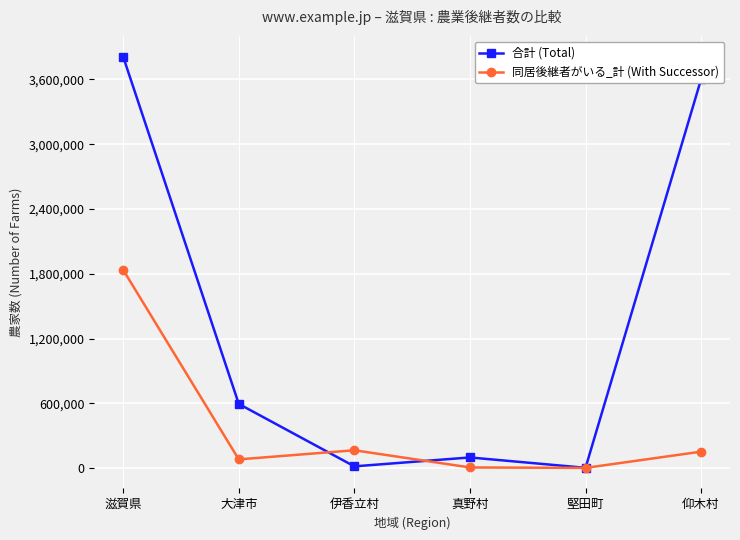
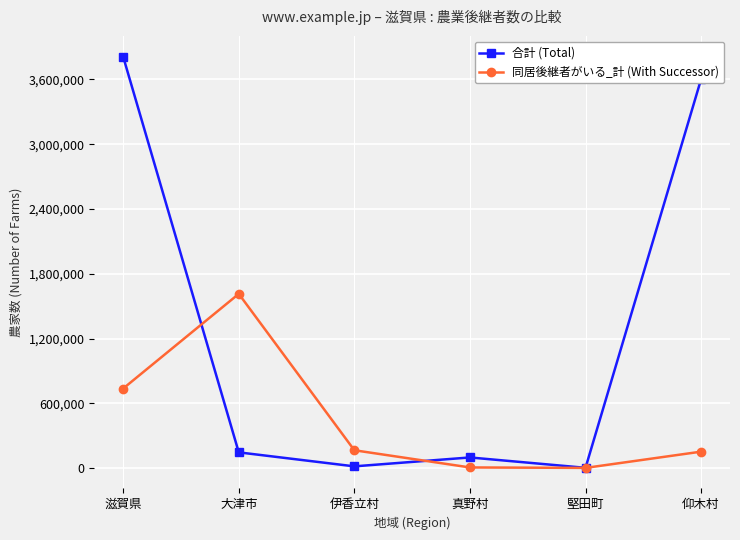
  {
    "合計 (Total)": {
      "滋賀県": "3,810,000",
-     "大津市": "590,000",
+     "大津市": "150,000",
      "伊香立村": "20,000",
      "真野村": "100,000"
    },
    "同居後継者がいる_計 (With Successor)": {
-     "滋賀県": "1,840,000",
-     "大津市": "80,000",
+     "滋賀県": "740,000",
+     "大津市": "1,610,000",
      "伊香立村": "170,000",
      "真野村": "10,000",
      "仰木村": "150,000"
    }
  }
